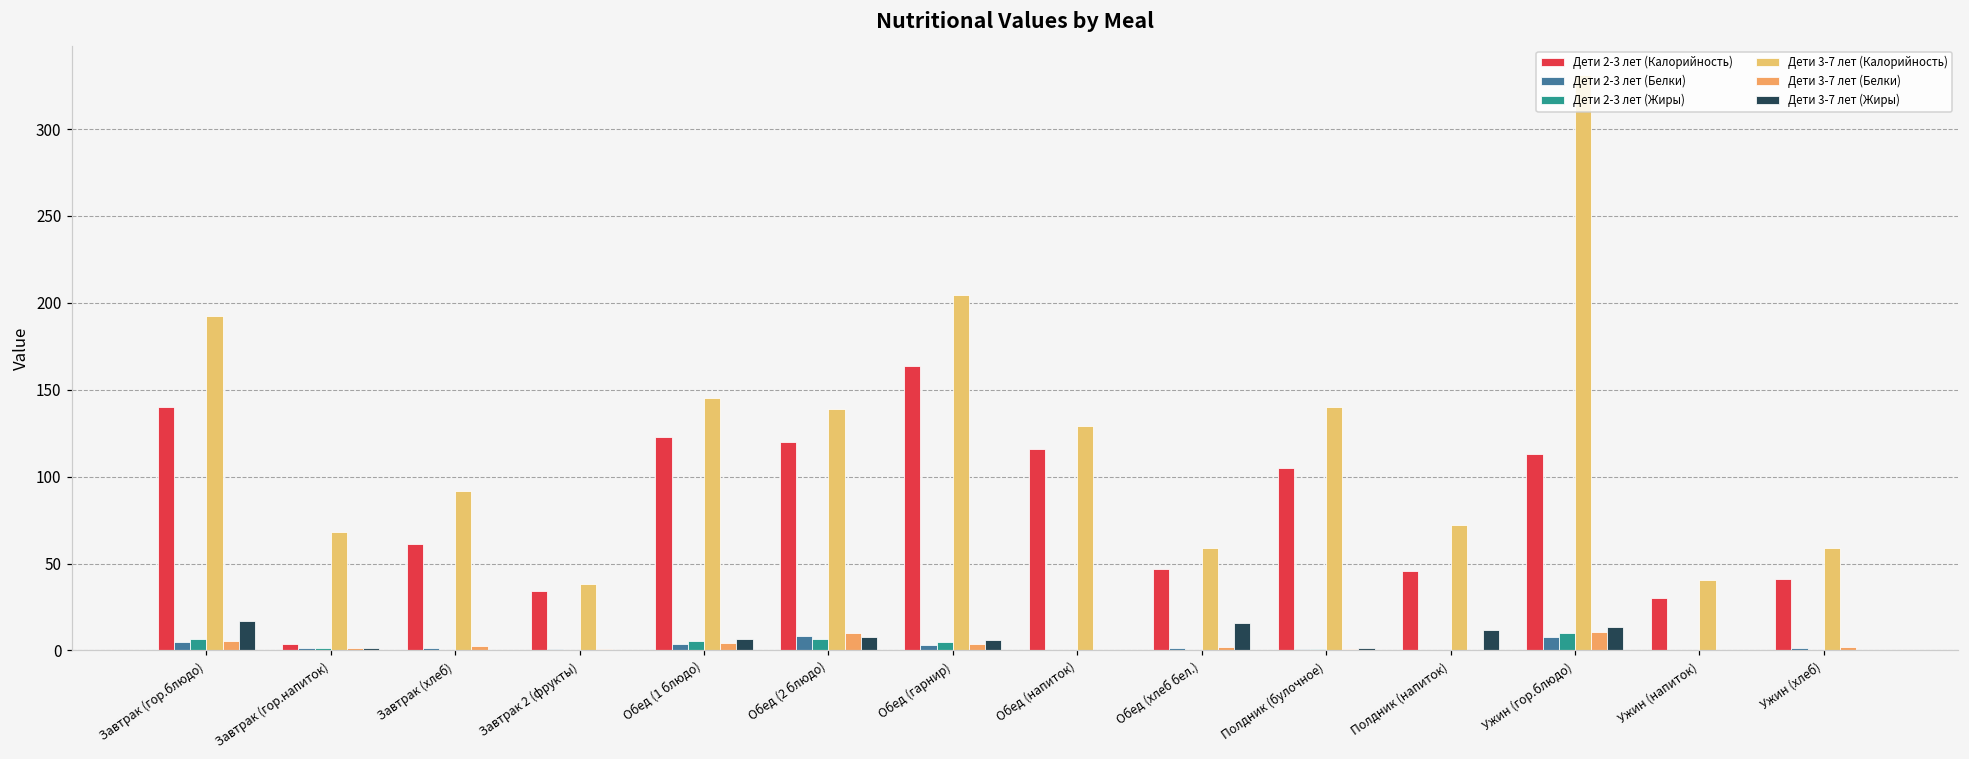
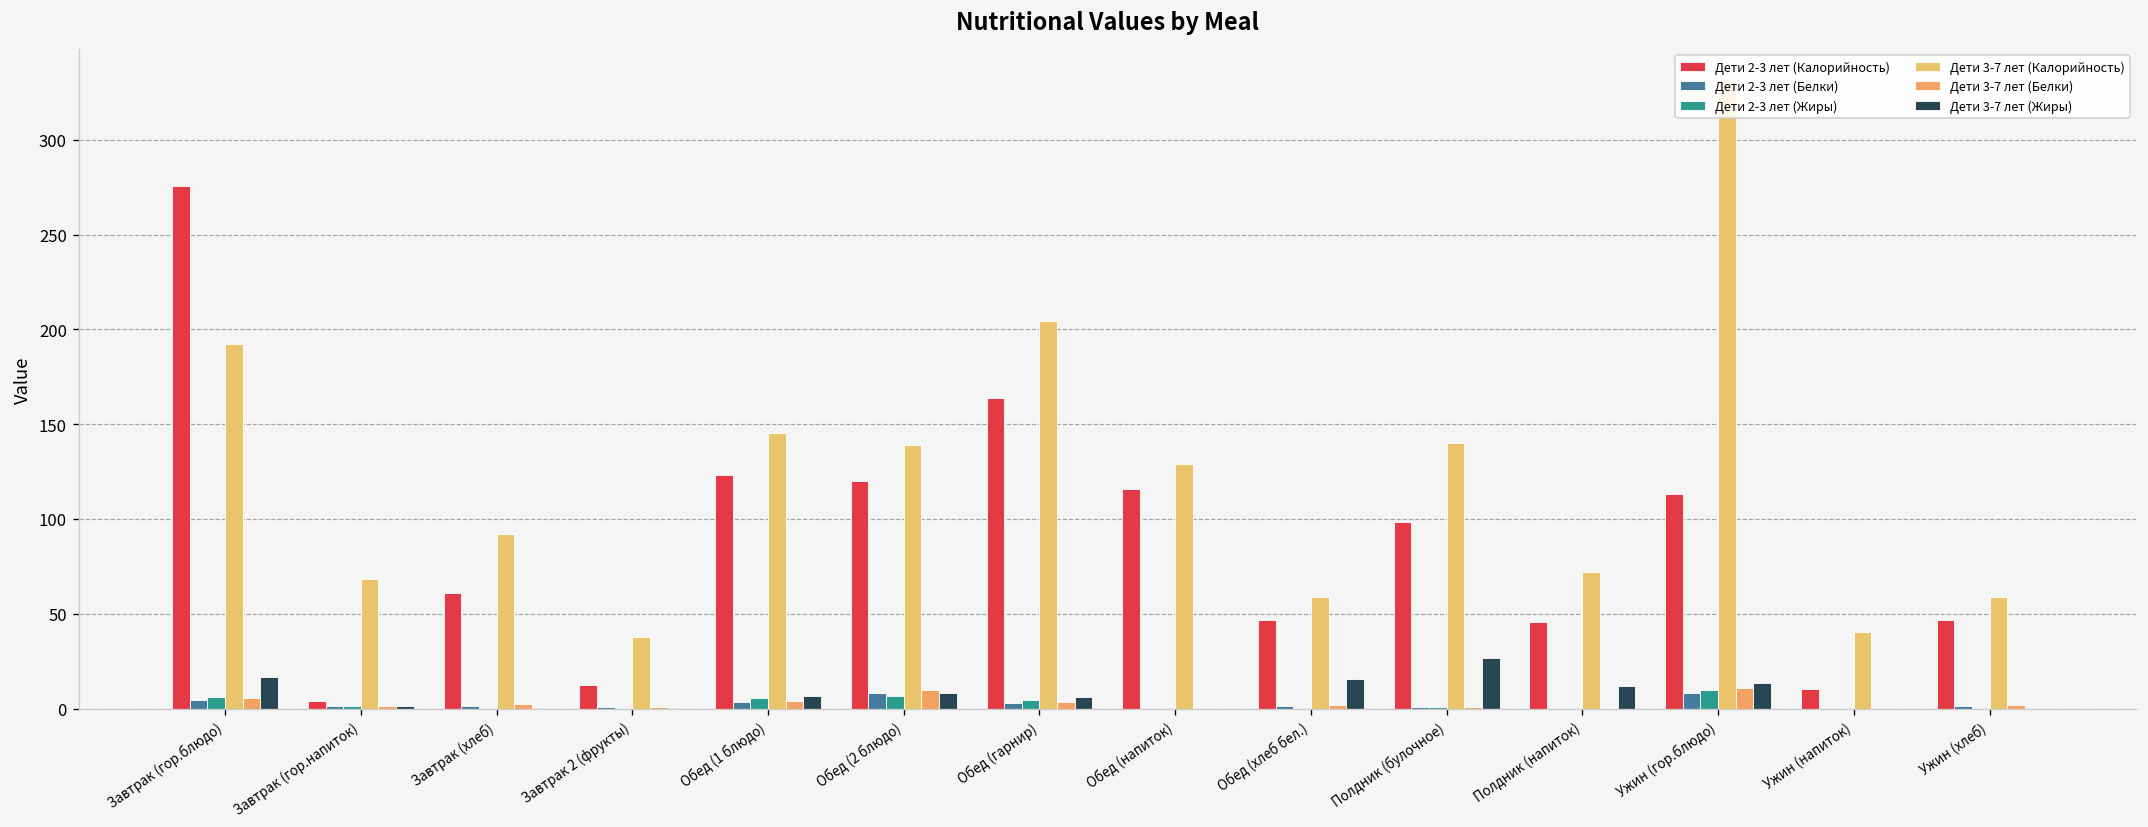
  {
    "Дети 2-3 лет (Калорийность)": {
-     "Завтрак (гор.блюдо)": 140,
+     "Завтрак (гор.блюдо)": 276,
      "Завтрак (гор.напиток)": 4,
      "Завтрак (хлеб)": 61,
-     "Завтрак 2 (фрукты)": 34,
+     "Завтрак 2 (фрукты)": 12,
      "Обед (1 блюдо)": 123,
      "Обед (2 блюдо)": 120,
      "Обед (гарнир)": 164,
      "Обед (напиток)": 116,
      "Обед (хлеб бел.)": 47,
-     "Полдник (булочное)": 105,
+     "Полдник (булочное)": 98,
      "Полдник (напиток)": 46,
      "Ужин (гор.блюдо)": 113,
-     "Ужин (напиток)": 30,
-     "Ужин (хлеб)": 41
+     "Ужин (напиток)": 11,
+     "Ужин (хлеб)": 47
    },
    "Дети 3-7 лет (Жиры)": {
      "Завтрак (гор.блюдо)": 17,
      "Обед (1 блюдо)": 7,
      "Обед (2 блюдо)": 8,
      "Обед (гарнир)": 6,
      "Обед (напиток)": 0,
      "Обед (хлеб бел.)": 16,
-     "Полдник (булочное)": 1,
+     "Полдник (булочное)": 27,
      "Полдник (напиток)": 12,
      "Ужин (гор.блюдо)": 13,
      "Ужин (напиток)": 0
    }
  }
